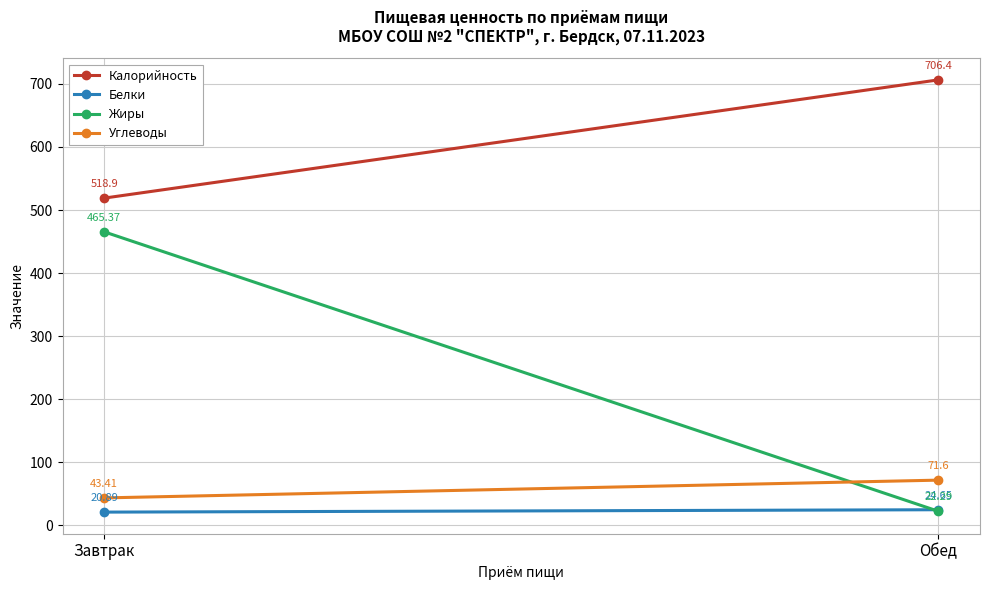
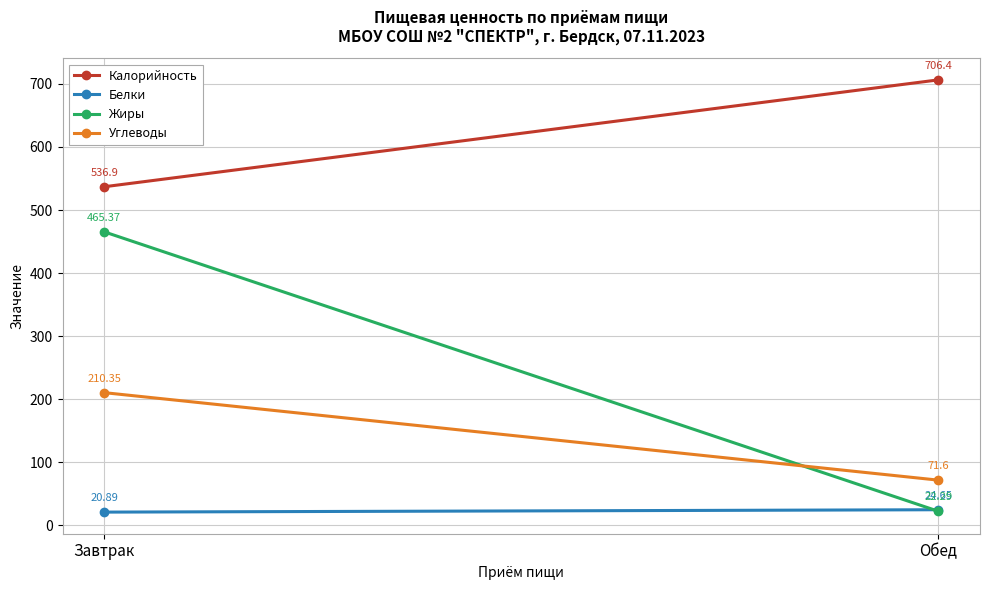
  {
    "Калорийность": {
-     "Завтрак": 518.9,
+     "Завтрак": 536.9,
      "Обед": 706.4
    },
    "Жиры": {
      "Завтрак": 465.37
    },
    "Углеводы": {
-     "Завтрак": 43.41,
+     "Завтрак": 210.35,
      "Обед": 71.6
    }
  }
